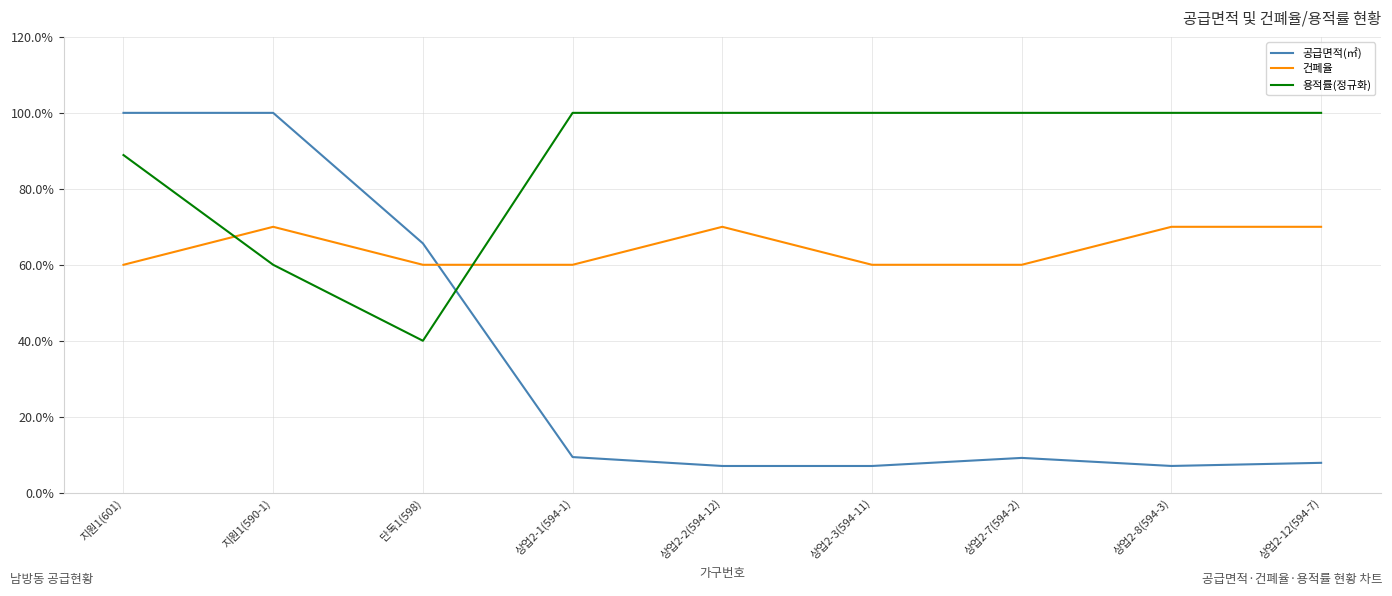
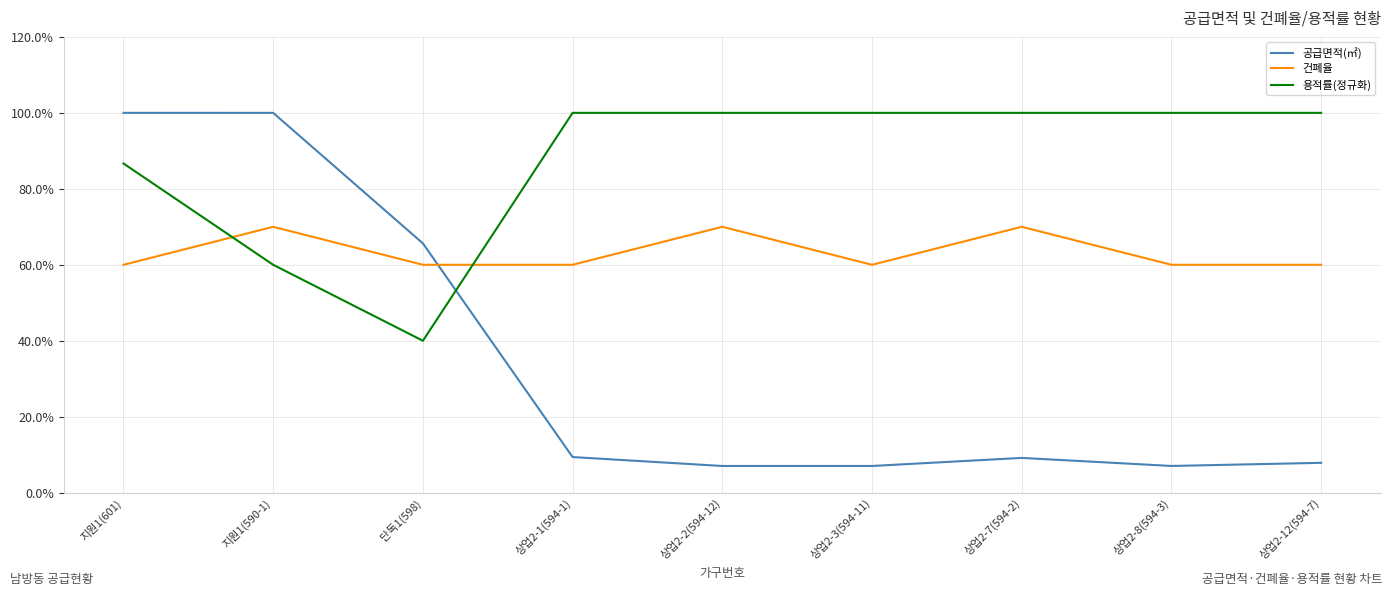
  {
    "공급면적(㎡)": {
      "지원1(601)": "100%",
      "지원1(590-1)": "100%",
      "단독1(598)": "66%",
      "상업2-1(594-1)": "9%",
      "상업2-2(594-12)": "7%",
      "상업2-3(594-11)": "7%",
      "상업2-7(594-2)": "9%",
      "상업2-8(594-3)": "7%",
      "상업2-12(594-7)": "8%"
    },
    "건폐율": {
      "지원1(601)": "60%",
      "지원1(590-1)": "70%",
      "단독1(598)": "60%",
      "상업2-1(594-1)": "60%",
      "상업2-2(594-12)": "70%",
      "상업2-3(594-11)": "60%",
-     "상업2-7(594-2)": "60%",
-     "상업2-8(594-3)": "70%",
-     "상업2-12(594-7)": "70%"
+     "상업2-7(594-2)": "70%",
+     "상업2-8(594-3)": "60%",
+     "상업2-12(594-7)": "60%"
    },
    "용적률(정규화)": {
-     "지원1(601)": "89%",
+     "지원1(601)": "87%",
      "지원1(590-1)": "60%",
      "단독1(598)": "40%",
      "상업2-1(594-1)": "100%",
      "상업2-2(594-12)": "100%",
      "상업2-3(594-11)": "100%",
      "상업2-7(594-2)": "100%",
      "상업2-8(594-3)": "100%",
      "상업2-12(594-7)": "100%"
    }
  }
